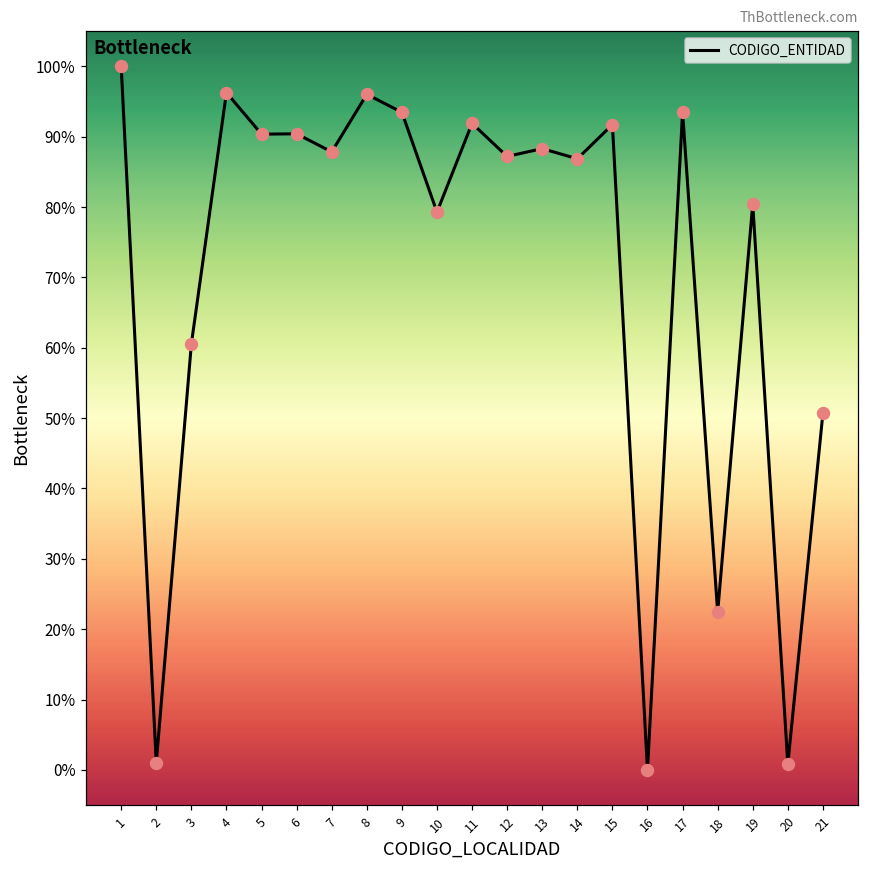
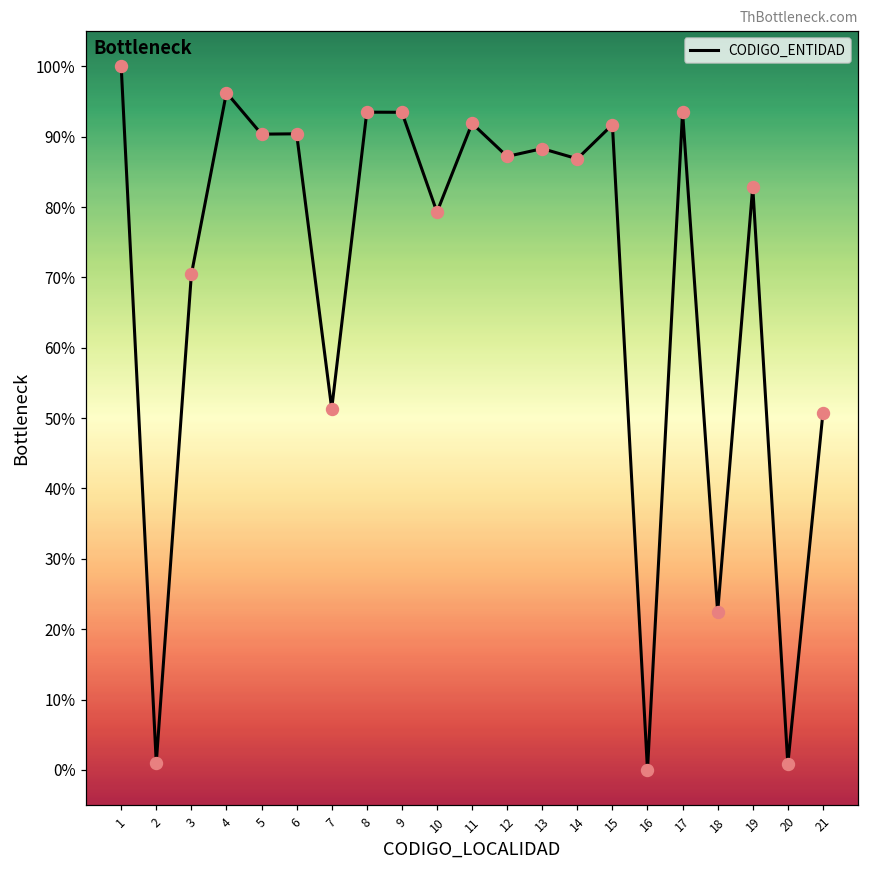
  {
    "1": "100%",
    "2": "1%",
-   "3": "61%",
+   "3": "70%",
    "4": "96%",
    "5": "90%",
    "6": "90%",
-   "7": "88%",
-   "8": "96%",
+   "7": "51%",
+   "8": "93%",
    "9": "93%",
    "10": "79%",
    "11": "92%",
    "12": "87%",
    "13": "88%",
    "14": "87%",
    "15": "92%",
    "16": "0%",
    "17": "93%",
    "18": "22%",
-   "19": "80%",
+   "19": "83%",
    "20": "1%",
    "21": "51%"
  }
